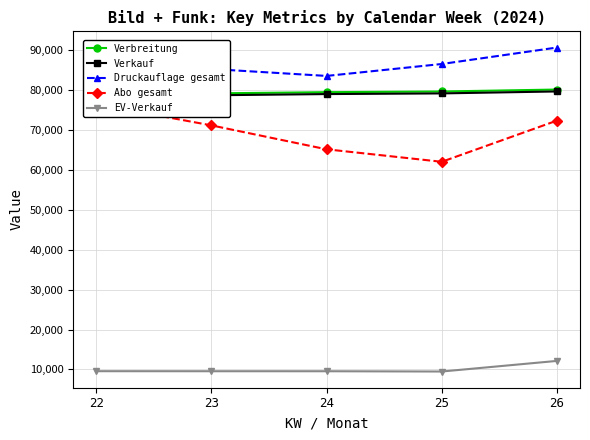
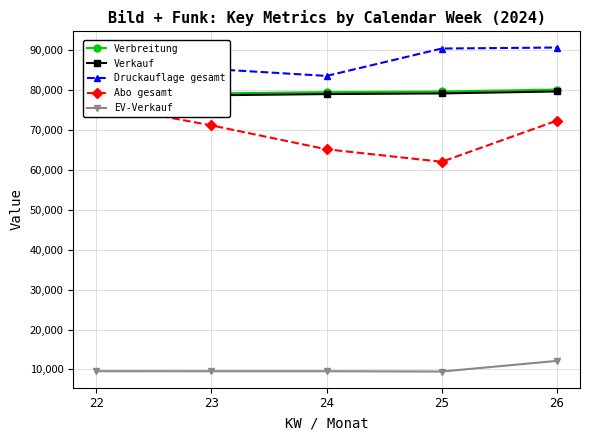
  {
    "Druckauflage gesamt": {
      "24": "84,000",
-     "25": "87,000",
+     "25": "90,000",
      "26": "91,000"
    },
    "Abo gesamt": {
      "23": "71,000",
      "24": "65,000",
      "25": "62,000",
      "26": "72,000"
    },
    "EV-Verkauf": {
      "22": "10,000",
      "23": "10,000",
      "24": "10,000",
      "25": "9,000",
      "26": "12,000"
    }
  }
